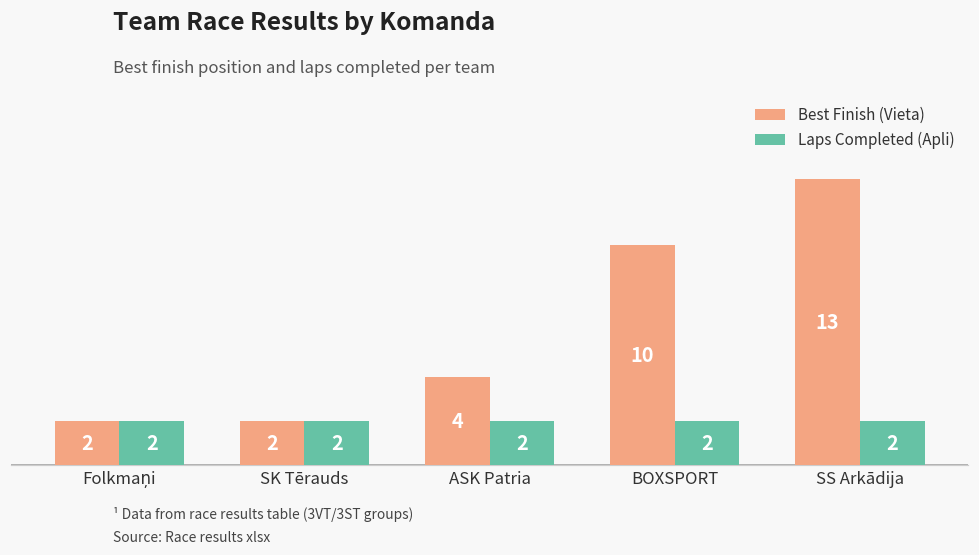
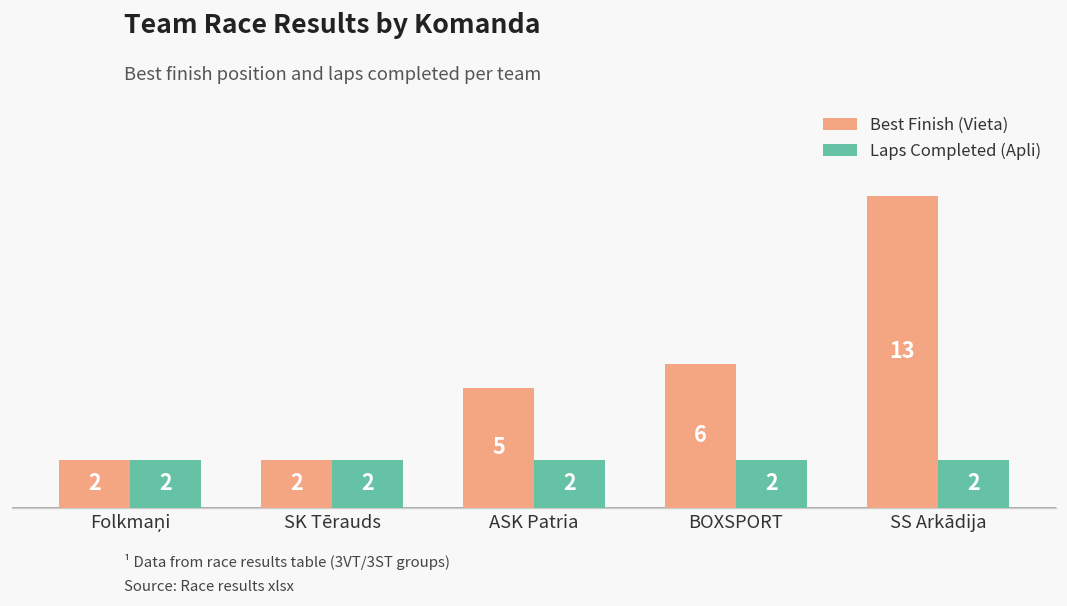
  {
    "Best Finish (Vieta)": {
      "Folkmaņi": 2,
      "SK Tērauds": 2,
-     "ASK Patria": 4,
-     "BOXSPORT": 10,
+     "ASK Patria": 5,
+     "BOXSPORT": 6,
      "SS Arkādija": 13
    },
    "Laps Completed (Apli)": {
      "Folkmaņi": 2,
      "SK Tērauds": 2,
      "ASK Patria": 2,
      "BOXSPORT": 2,
      "SS Arkādija": 2
    }
  }
